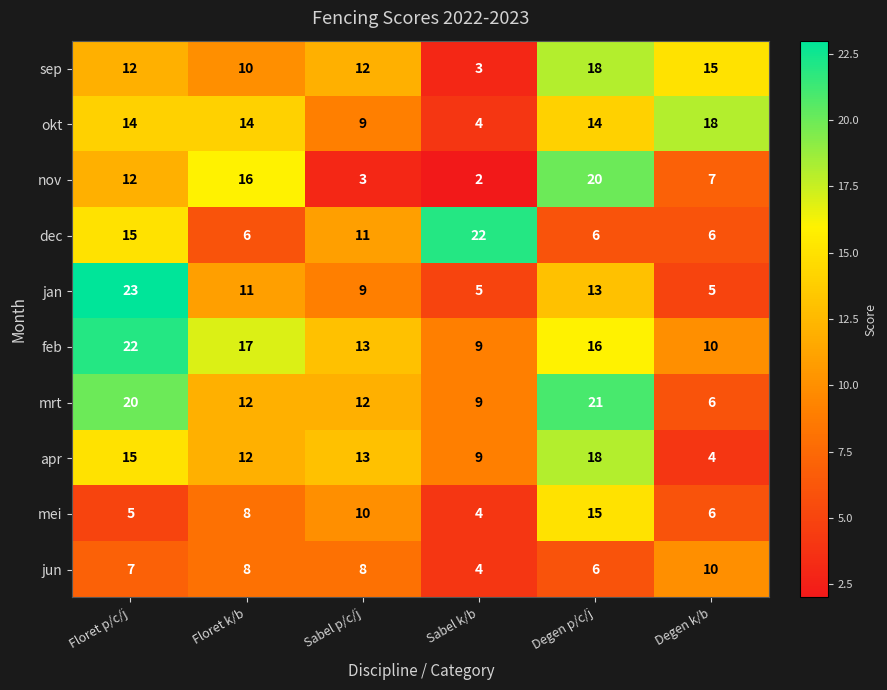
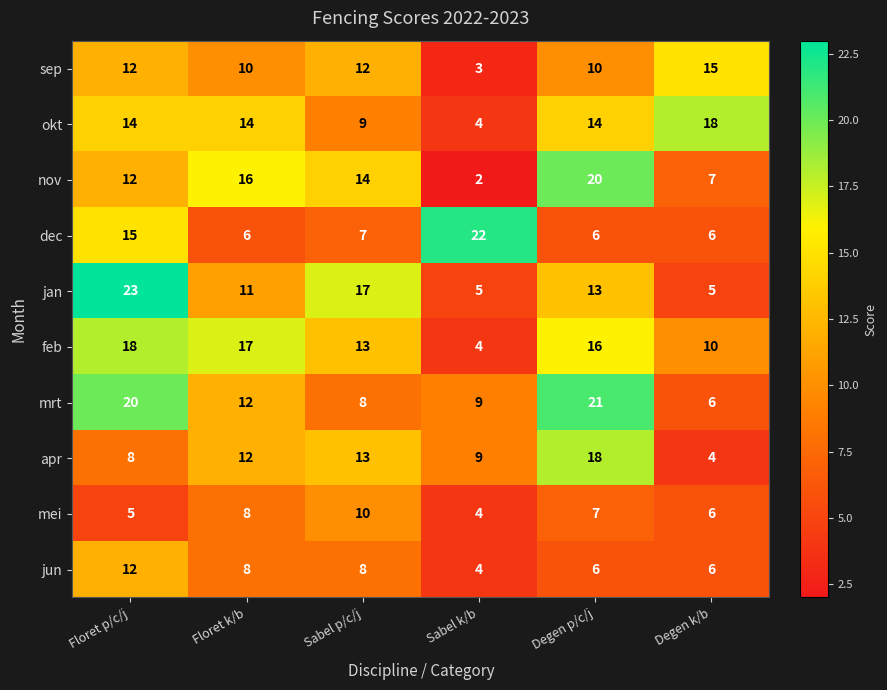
  {
    "sep": {
      "Floret p/c/j": 12,
      "Floret k/b": 10,
      "Sabel p/c/j": 12,
      "Sabel k/b": 3,
-     "Degen p/c/j": 18,
+     "Degen p/c/j": 10,
      "Degen k/b": 15
    },
    "okt": {
      "Floret p/c/j": 14,
      "Floret k/b": 14,
      "Sabel p/c/j": 9,
      "Sabel k/b": 4,
      "Degen p/c/j": 14,
      "Degen k/b": 18
    },
    "nov": {
      "Floret p/c/j": 12,
      "Floret k/b": 16,
-     "Sabel p/c/j": 3,
+     "Sabel p/c/j": 14,
      "Sabel k/b": 2,
      "Degen p/c/j": 20,
      "Degen k/b": 7
    },
    "dec": {
      "Floret p/c/j": 15,
      "Floret k/b": 6,
-     "Sabel p/c/j": 11,
+     "Sabel p/c/j": 7,
      "Sabel k/b": 22,
      "Degen p/c/j": 6,
      "Degen k/b": 6
    },
    "jan": {
      "Floret p/c/j": 23,
      "Floret k/b": 11,
-     "Sabel p/c/j": 9,
+     "Sabel p/c/j": 17,
      "Sabel k/b": 5,
      "Degen p/c/j": 13,
      "Degen k/b": 5
    },
    "feb": {
-     "Floret p/c/j": 22,
+     "Floret p/c/j": 18,
      "Floret k/b": 17,
      "Sabel p/c/j": 13,
-     "Sabel k/b": 9,
+     "Sabel k/b": 4,
      "Degen p/c/j": 16,
      "Degen k/b": 10
    },
    "mrt": {
      "Floret p/c/j": 20,
      "Floret k/b": 12,
-     "Sabel p/c/j": 12,
+     "Sabel p/c/j": 8,
      "Sabel k/b": 9,
      "Degen p/c/j": 21,
      "Degen k/b": 6
    },
    "apr": {
-     "Floret p/c/j": 15,
+     "Floret p/c/j": 8,
      "Floret k/b": 12,
      "Sabel p/c/j": 13,
      "Sabel k/b": 9,
      "Degen p/c/j": 18,
      "Degen k/b": 4
    },
    "mei": {
      "Floret p/c/j": 5,
      "Floret k/b": 8,
      "Sabel p/c/j": 10,
      "Sabel k/b": 4,
-     "Degen p/c/j": 15,
+     "Degen p/c/j": 7,
      "Degen k/b": 6
    },
    "jun": {
-     "Floret p/c/j": 7,
+     "Floret p/c/j": 12,
      "Floret k/b": 8,
      "Sabel p/c/j": 8,
      "Sabel k/b": 4,
      "Degen p/c/j": 6,
-     "Degen k/b": 10
+     "Degen k/b": 6
    }
  }
